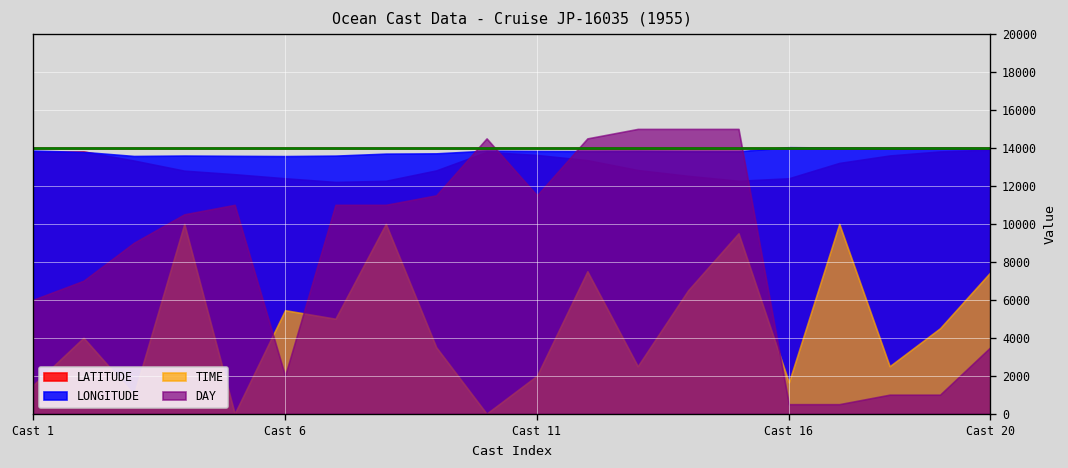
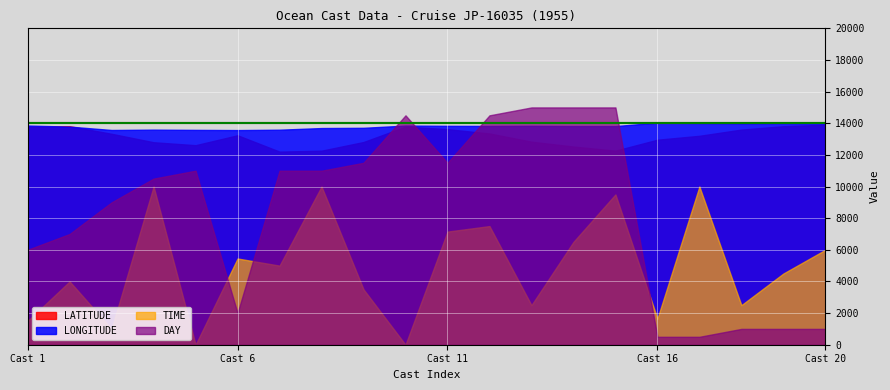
  {
    "LATITUDE": {
-     "Cast 6": 12400,
+     "Cast 6": 13200,
      "Cast 11": 13600,
-     "Cast 16": 12400
+     "Cast 16": 13000
    },
    "LONGITUDE": {
      "Cast 6": 13600,
      "Cast 11": 13800,
      "Cast 16": 14000
    },
    "TIME": {
      "Cast 1": 1500,
      "Cast 6": 5500,
-     "Cast 11": 2000,
+     "Cast 11": 7200,
      "Cast 16": 1700,
-     "Cast 20": 7500
+     "Cast 20": 6000
    },
    "DAY": {
      "Cast 1": 6000,
      "Cast 6": 2000,
      "Cast 11": 11500,
      "Cast 16": 500,
-     "Cast 20": 3500
+     "Cast 20": 1000
    }
  }
